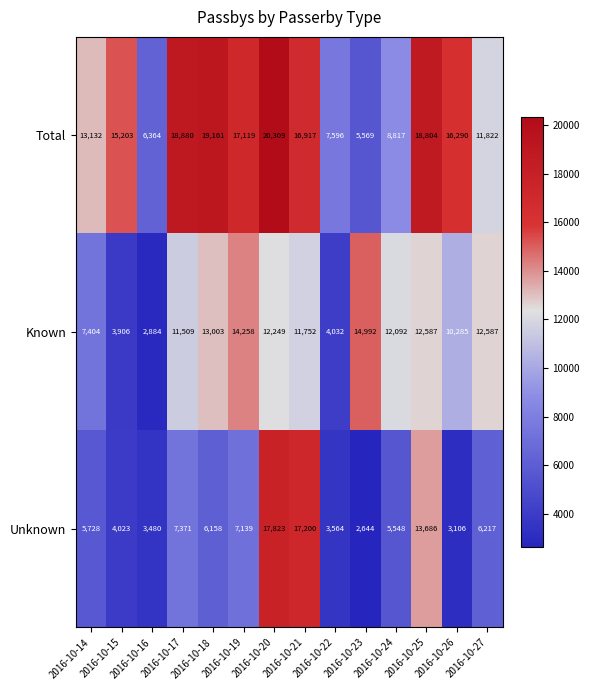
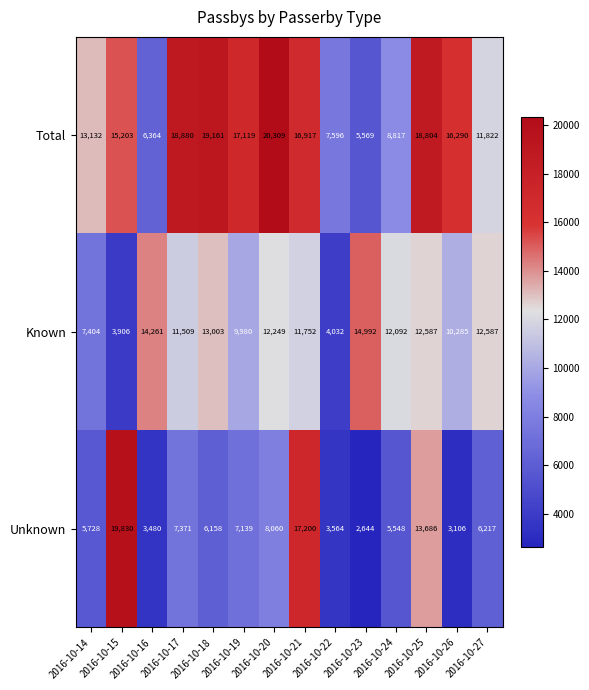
  {
    "Total": {
      "2016-10-14": "13,132",
      "2016-10-15": "15,203",
      "2016-10-16": "6,364",
      "2016-10-17": "18,880",
      "2016-10-18": "19,161",
      "2016-10-19": "17,119",
      "2016-10-20": "20,309",
      "2016-10-21": "16,917",
      "2016-10-22": "7,596",
      "2016-10-23": "5,569",
      "2016-10-24": "8,817",
      "2016-10-25": "18,804",
      "2016-10-26": "16,290",
      "2016-10-27": "11,822"
    },
    "Known": {
      "2016-10-14": "7,404",
      "2016-10-15": "3,906",
-     "2016-10-16": "2,884",
+     "2016-10-16": "14,261",
      "2016-10-17": "11,509",
      "2016-10-18": "13,003",
-     "2016-10-19": "14,258",
+     "2016-10-19": "9,980",
      "2016-10-20": "12,249",
      "2016-10-21": "11,752",
      "2016-10-22": "4,032",
      "2016-10-23": "14,992",
      "2016-10-24": "12,092",
      "2016-10-25": "12,587",
      "2016-10-26": "10,285",
      "2016-10-27": "12,587"
    },
    "Unknown": {
      "2016-10-14": "5,728",
-     "2016-10-15": "4,023",
+     "2016-10-15": "19,830",
      "2016-10-16": "3,480",
      "2016-10-17": "7,371",
      "2016-10-18": "6,158",
      "2016-10-19": "7,139",
-     "2016-10-20": "17,823",
+     "2016-10-20": "8,060",
      "2016-10-21": "17,200",
      "2016-10-22": "3,564",
      "2016-10-23": "2,644",
      "2016-10-24": "5,548",
      "2016-10-25": "13,686",
      "2016-10-26": "3,106",
      "2016-10-27": "6,217"
    }
  }
